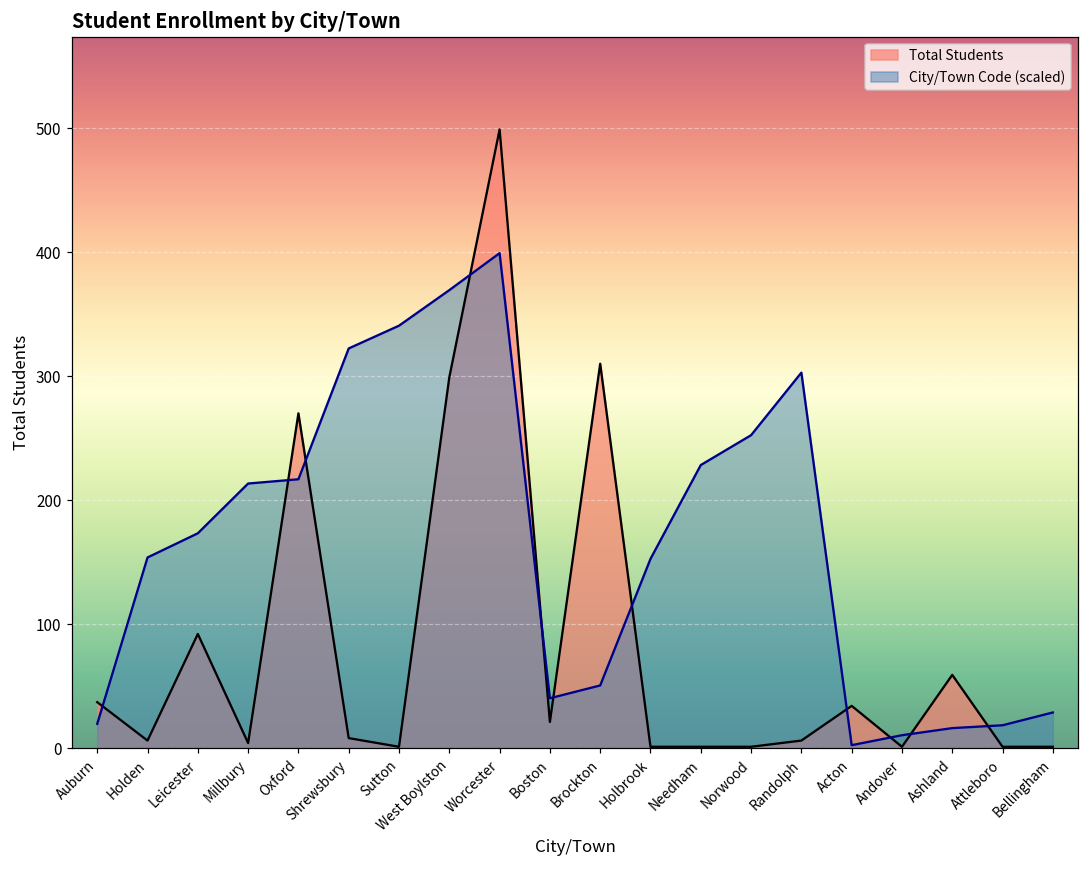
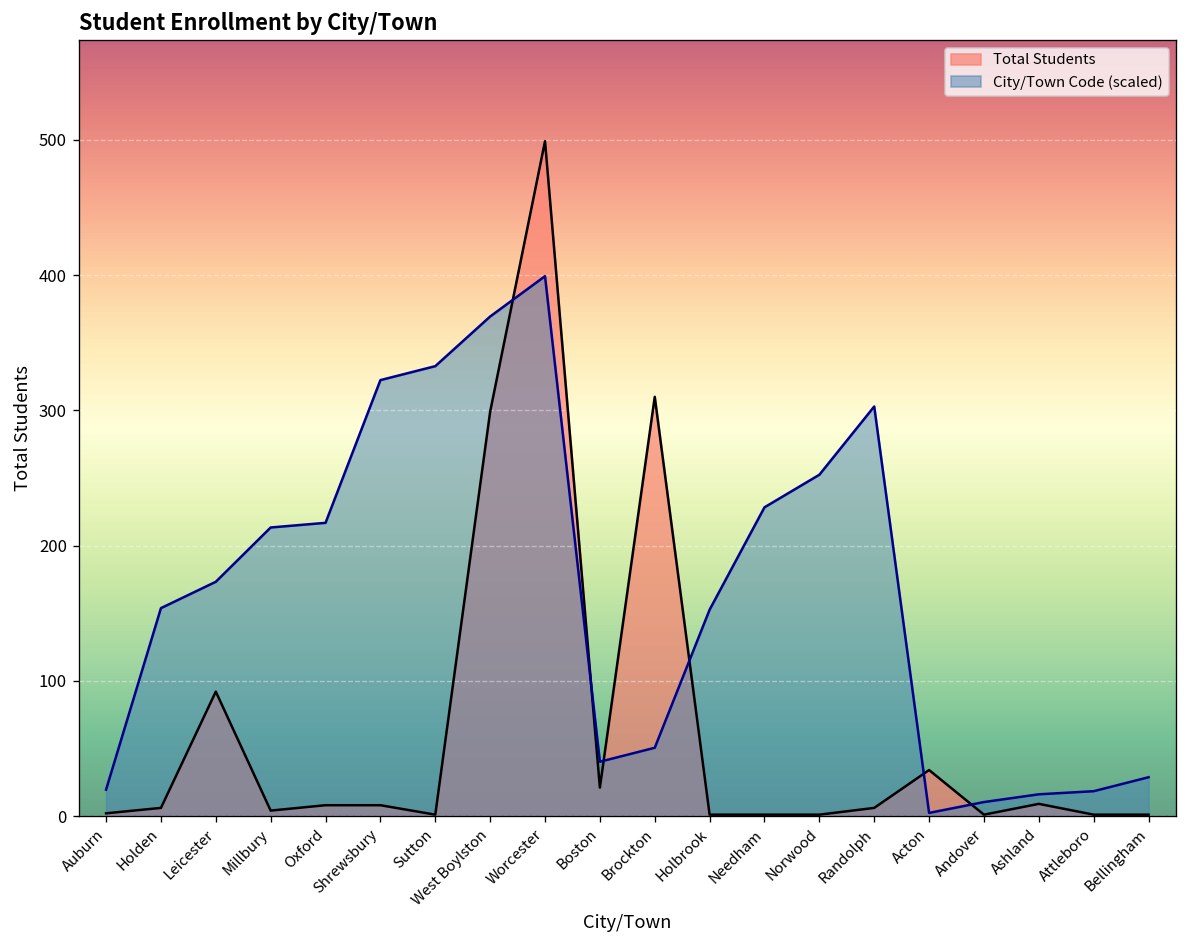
  {
    "Total Students": {
-     "Auburn": 37,
+     "Auburn": 2,
      "Holden": 6,
      "Leicester": 92,
      "Millbury": 4,
-     "Oxford": 270,
+     "Oxford": 8,
      "Shrewsbury": 8,
      "Sutton": 1,
      "West Boylston": 299,
      "Worcester": 499,
      "Boston": 21,
      "Brockton": 310,
      "Holbrook": 1,
      "Needham": 1,
      "Norwood": 1,
      "Randolph": 6,
      "Acton": 34,
      "Andover": 1,
-     "Ashland": 59,
+     "Ashland": 9,
      "Attleboro": 1,
      "Bellingham": 1
    },
    "City/Town Code (scaled)": {
      "Auburn": 20,
      "Holden": 154,
      "Leicester": 173,
      "Millbury": 213,
      "Oxford": 217,
      "Shrewsbury": 322,
-     "Sutton": 341,
+     "Sutton": 333,
      "West Boylston": 369,
      "Worcester": 399,
      "Boston": 40,
      "Brockton": 50,
      "Holbrook": 153,
      "Needham": 228,
      "Norwood": 252,
      "Randolph": 303,
      "Acton": 2,
      "Andover": 10,
      "Ashland": 16,
      "Attleboro": 18,
      "Bellingham": 29
    }
  }
